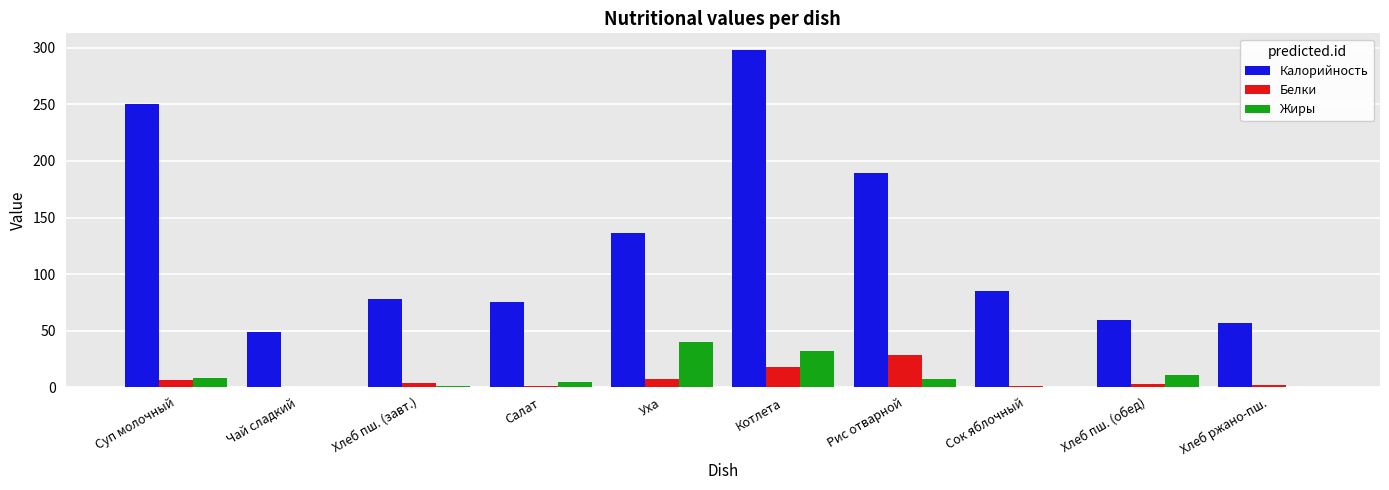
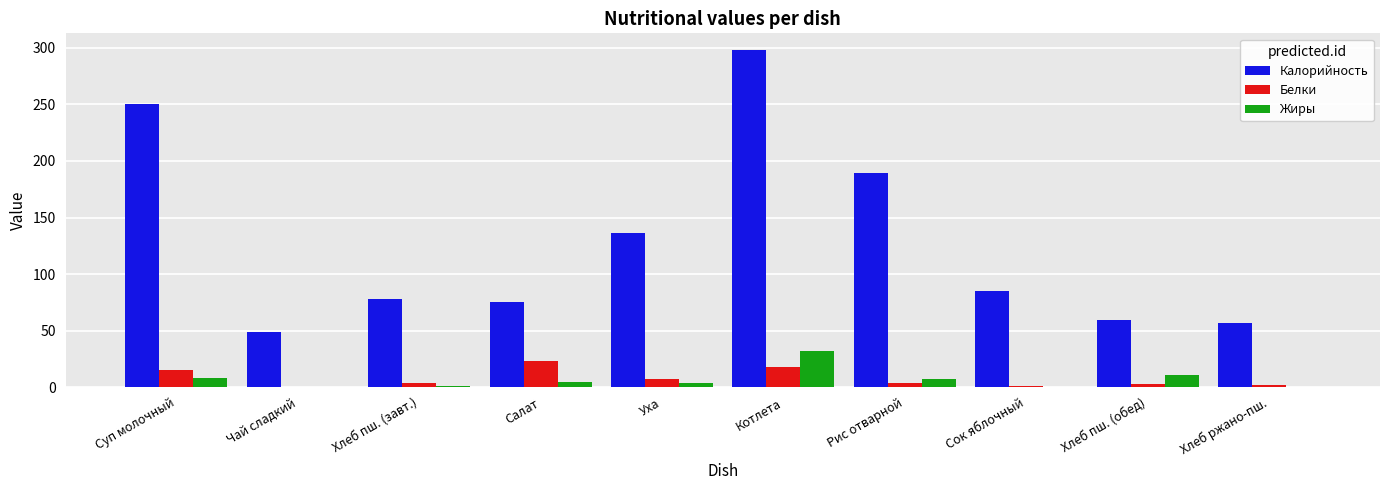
  {
    "Калорийность": {
      "Суп молочный": 250,
      "Чай сладкий": 49,
      "Хлеб пш. (завт.)": 78,
      "Салат": 75,
      "Уха": 136,
      "Котлета": 298,
      "Рис отварной": 189,
      "Сок яблочный": 85,
      "Хлеб пш. (обед)": 59,
      "Хлеб ржано-пш.": 57
    },
    "Белки": {
-     "Суп молочный": 6,
+     "Суп молочный": 15,
      "Хлеб пш. (завт.)": 3,
-     "Салат": 1,
+     "Салат": 23,
      "Уха": 7,
      "Котлета": 18,
-     "Рис отварной": 28,
+     "Рис отварной": 4,
      "Хлеб пш. (обед)": 3,
      "Хлеб ржано-пш.": 2
    },
    "Жиры": {
      "Суп молочный": 8,
      "Салат": 4,
-     "Уха": 40,
+     "Уха": 3,
      "Котлета": 32,
      "Рис отварной": 7,
      "Сок яблочный": 0,
      "Хлеб пш. (обед)": 10
    }
  }
